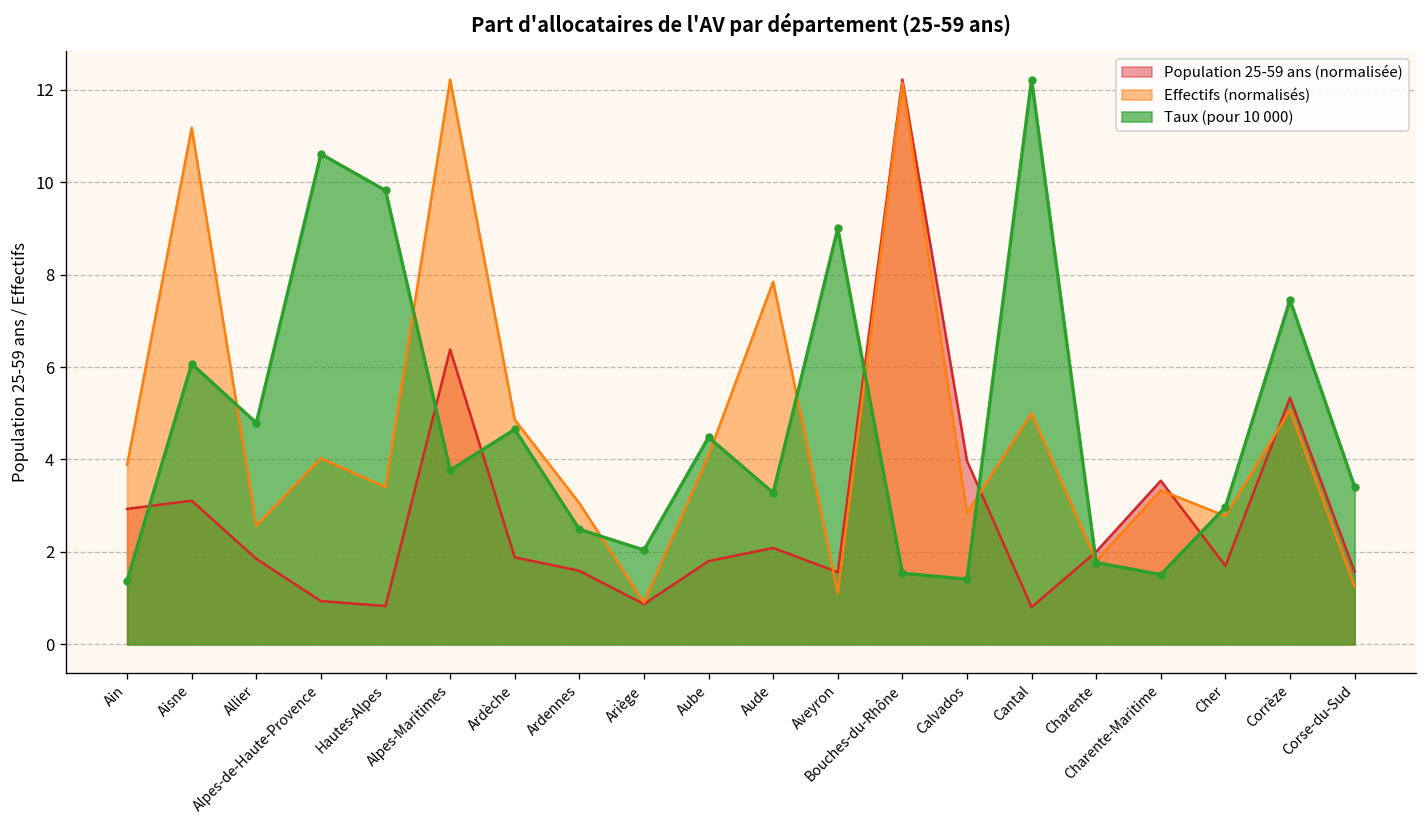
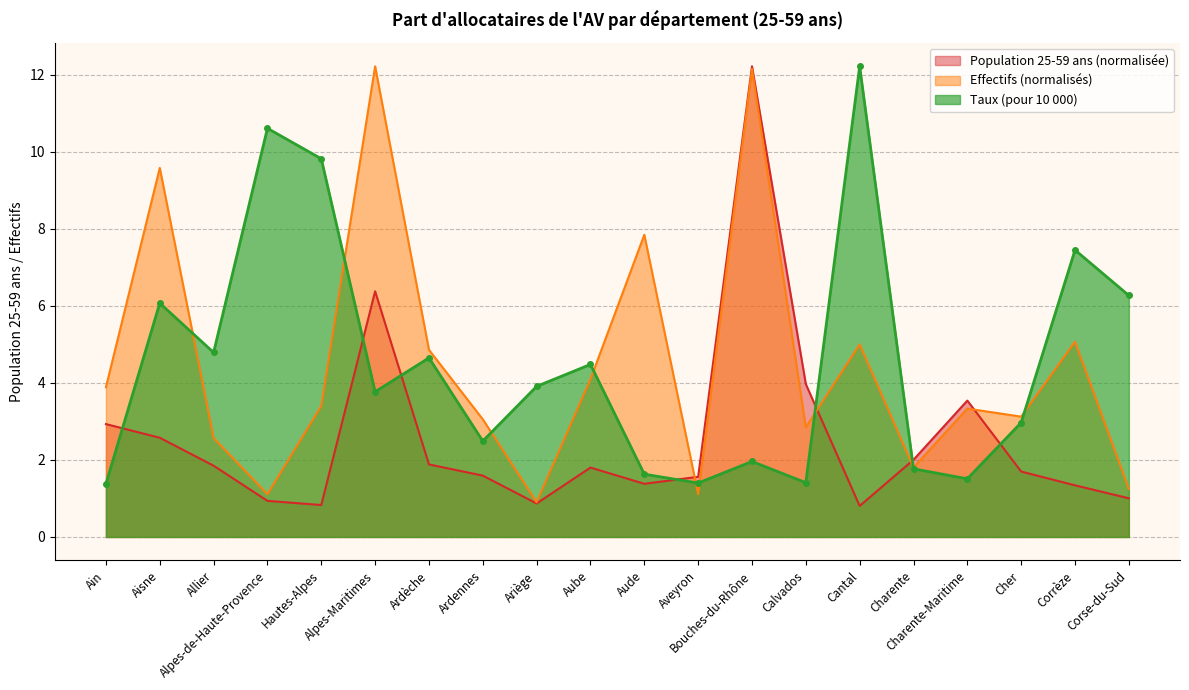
  {
    "Population 25-59 ans (normalisée)": {
      "Ain": 2.9,
-     "Aisne": 3.1,
+     "Aisne": 2.6,
      "Allier": 1.9,
      "Alpes-de-Haute-Provence": 0.9,
      "Hautes-Alpes": 0.8,
      "Alpes-Maritimes": 6.4,
      "Ardèche": 1.9,
      "Ardennes": 1.6,
      "Aube": 1.8,
-     "Aude": 2.1,
+     "Aude": 1.4,
      "Aveyron": 1.6,
      "Bouches-du-Rhône": 12.2,
      "Calvados": 4.0,
      "Cantal": 0.8,
      "Charente": 2.0,
      "Charente-Maritime": 3.5,
      "Cher": 1.7,
-     "Corrèze": 5.3,
-     "Corse-du-Sud": 1.6
+     "Corrèze": 1.3,
+     "Corse-du-Sud": 1.0
    },
    "Effectifs (normalisés)": {
      "Ain": 3.9,
-     "Aisne": 11.2,
+     "Aisne": 9.6,
      "Allier": 2.6,
-     "Alpes-de-Haute-Provence": 4.0,
+     "Alpes-de-Haute-Provence": 1.1,
      "Hautes-Alpes": 3.4,
      "Alpes-Maritimes": 12.2,
      "Ardèche": 4.9,
      "Ardennes": 3.1,
      "Aube": 4.1,
      "Aude": 7.8,
      "Aveyron": 1.1,
      "Bouches-du-Rhône": 12.2,
      "Calvados": 2.8,
      "Cantal": 5.0,
      "Charente-Maritime": 3.3,
-     "Cher": 2.8,
+     "Cher": 3.1,
      "Corrèze": 5.1,
      "Corse-du-Sud": 1.2
    },
    "Taux (pour 10 000)": {
      "Ain": 1.4,
      "Aisne": 6.1,
      "Allier": 4.8,
      "Alpes-de-Haute-Provence": 10.6,
      "Hautes-Alpes": 9.8,
      "Alpes-Maritimes": 3.8,
      "Ardèche": 4.7,
      "Ardennes": 2.5,
-     "Ariège": 2.0,
+     "Ariège": 3.9,
      "Aube": 4.5,
-     "Aude": 3.3,
-     "Aveyron": 9.0,
-     "Bouches-du-Rhône": 1.5,
+     "Aude": 1.6,
+     "Aveyron": 1.4,
+     "Bouches-du-Rhône": 2.0,
      "Calvados": 1.4,
      "Cantal": 12.2,
      "Charente-Maritime": 1.5,
      "Cher": 3.0,
      "Corrèze": 7.5,
-     "Corse-du-Sud": 3.4
+     "Corse-du-Sud": 6.3
    }
  }
